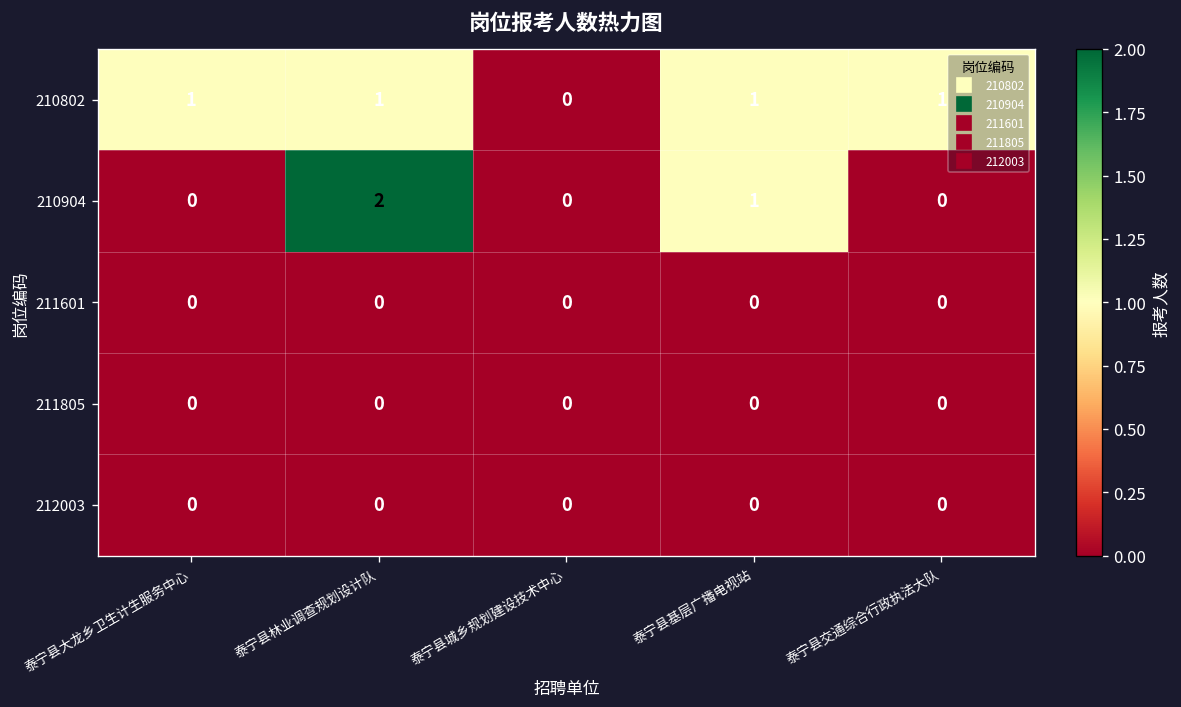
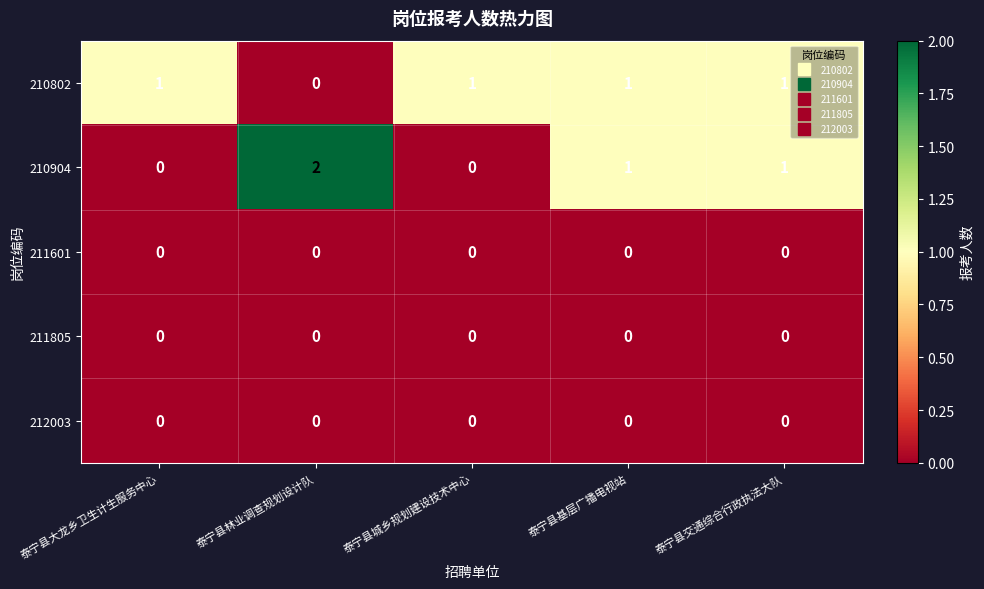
  {
    "210802": {
      "泰宁县大龙乡卫生计生服务中心": 1,
-     "泰宁县林业调查规划设计队": 1,
-     "泰宁县城乡规划建设技术中心": 0,
+     "泰宁县林业调查规划设计队": 0,
+     "泰宁县城乡规划建设技术中心": 1,
      "泰宁县基层广播电视站": 1,
      "泰宁县交通综合行政执法大队": 1
    },
    "210904": {
      "泰宁县大龙乡卫生计生服务中心": 0,
      "泰宁县林业调查规划设计队": 2,
      "泰宁县城乡规划建设技术中心": 0,
      "泰宁县基层广播电视站": 1,
-     "泰宁县交通综合行政执法大队": 0
+     "泰宁县交通综合行政执法大队": 1
    },
    "211601": {
      "泰宁县大龙乡卫生计生服务中心": 0,
      "泰宁县林业调查规划设计队": 0,
      "泰宁县城乡规划建设技术中心": 0,
      "泰宁县基层广播电视站": 0,
      "泰宁县交通综合行政执法大队": 0
    },
    "211805": {
      "泰宁县大龙乡卫生计生服务中心": 0,
      "泰宁县林业调查规划设计队": 0,
      "泰宁县城乡规划建设技术中心": 0,
      "泰宁县基层广播电视站": 0,
      "泰宁县交通综合行政执法大队": 0
    },
    "212003": {
      "泰宁县大龙乡卫生计生服务中心": 0,
      "泰宁县林业调查规划设计队": 0,
      "泰宁县城乡规划建设技术中心": 0,
      "泰宁县基层广播电视站": 0,
      "泰宁县交通综合行政执法大队": 0
    }
  }
